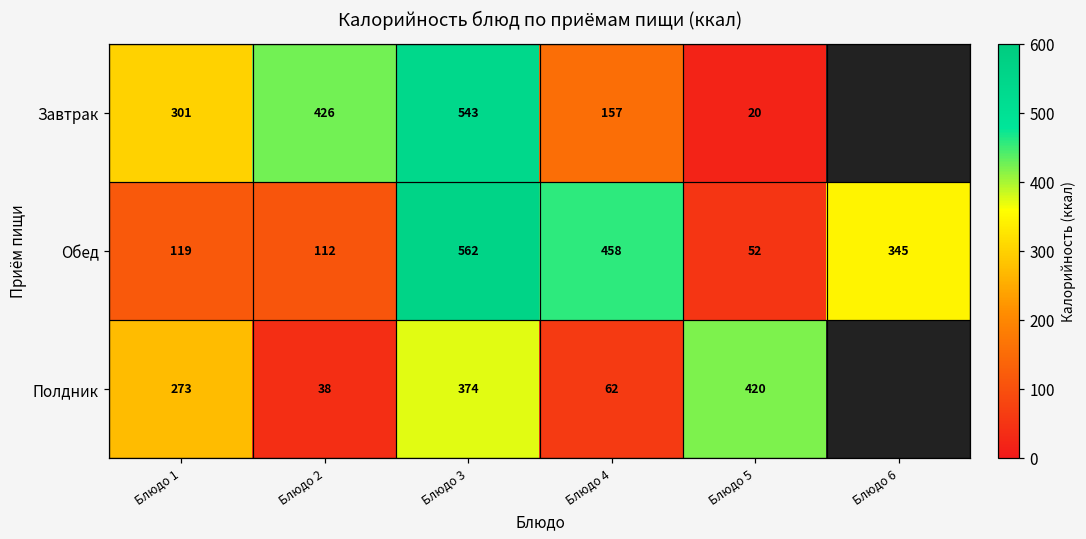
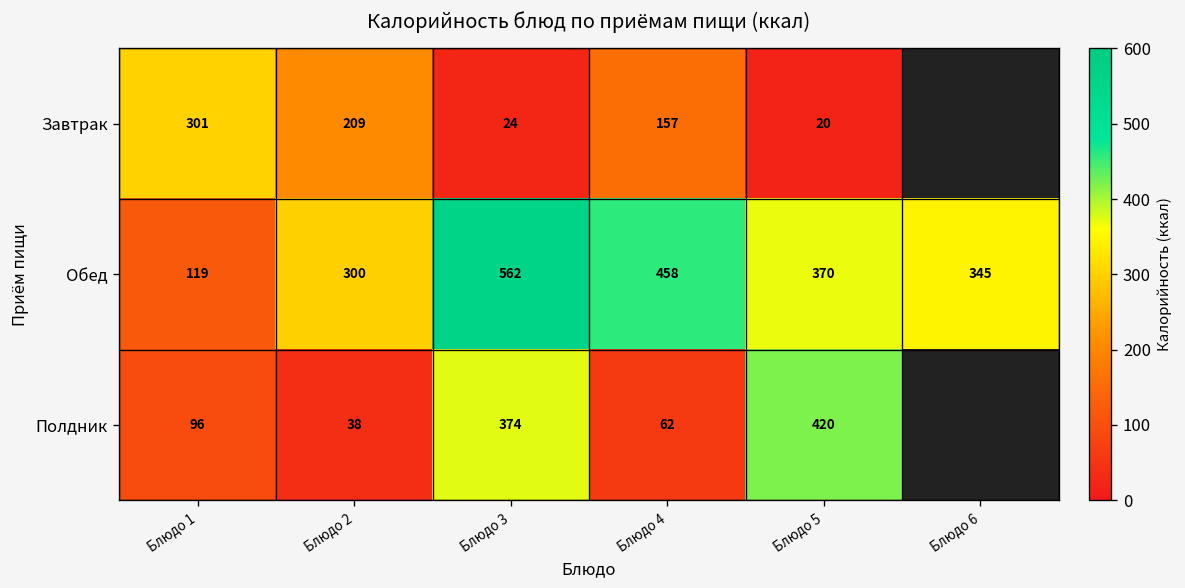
  {
    "Завтрак": {
      "Блюдо 1": 301,
-     "Блюдо 2": 426,
-     "Блюдо 3": 543,
+     "Блюдо 2": 209,
+     "Блюдо 3": 24,
      "Блюдо 4": 157,
      "Блюдо 5": 20
    },
    "Обед": {
      "Блюдо 1": 119,
-     "Блюдо 2": 112,
+     "Блюдо 2": 300,
      "Блюдо 3": 562,
      "Блюдо 4": 458,
-     "Блюдо 5": 52,
+     "Блюдо 5": 370,
      "Блюдо 6": 345
    },
    "Полдник": {
-     "Блюдо 1": 273,
+     "Блюдо 1": 96,
      "Блюдо 2": 38,
      "Блюдо 3": 374,
      "Блюдо 4": 62,
      "Блюдо 5": 420
    }
  }
